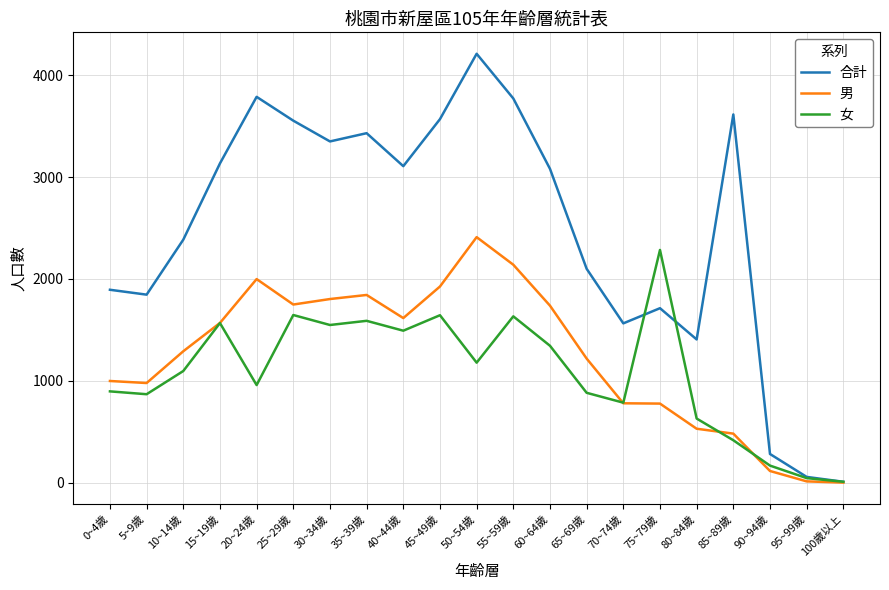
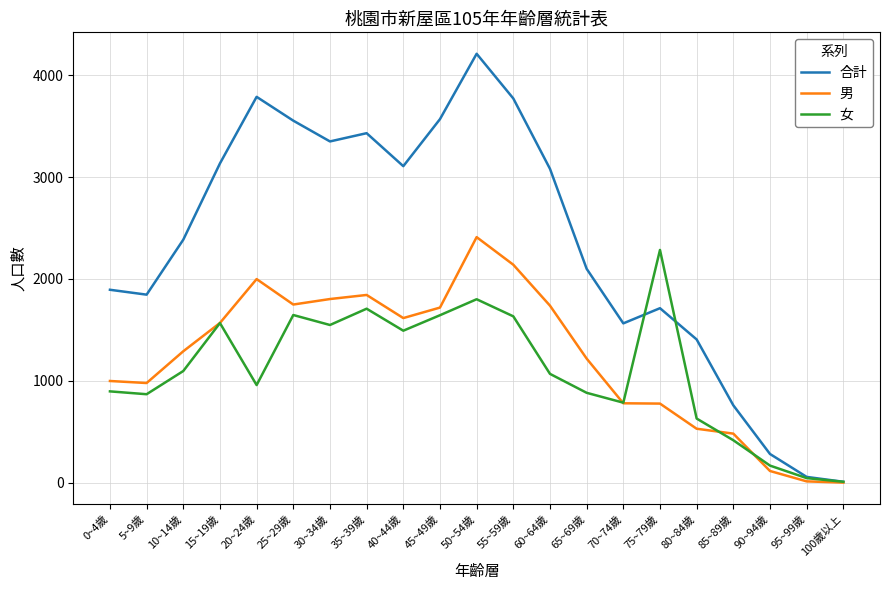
  {
    "合計": {
      "0~4歲": 1890,
      "5~9歲": 1850,
      "10~14歲": 2390,
      "15~19歲": 3140,
      "20~24歲": 3790,
      "25~29歲": 3560,
      "30~34歲": 3350,
      "35~39歲": 3430,
      "40~44歲": 3110,
      "45~49歲": 3570,
      "50~54歲": 4210,
      "55~59歲": 3770,
      "60~64歲": 3080,
      "65~69歲": 2100,
      "70~74歲": 1560,
      "75~79歲": 1710,
      "80~84歲": 1410,
-     "85~89歲": 3620,
+     "85~89歲": 760,
      "90~94歲": 280
    },
    "男": {
      "0~4歲": 1000,
      "5~9歲": 980,
      "10~14歲": 1290,
      "20~24歲": 2000,
      "25~29歲": 1750,
      "30~34歲": 1800,
      "35~39歲": 1840,
      "40~44歲": 1620,
-     "45~49歲": 1930,
+     "45~49歲": 1720,
      "50~54歲": 2410,
      "55~59歲": 2140,
      "60~64歲": 1740,
      "65~69歲": 1220,
      "75~79歲": 780,
      "80~84歲": 530,
      "85~89歲": 480,
      "90~94歲": 110,
      "95~99歲": 10
    },
    "女": {
      "0~4歲": 900,
      "5~9歲": 870,
      "10~14歲": 1100,
      "20~24歲": 960,
      "25~29歲": 1650,
      "30~34歲": 1550,
-     "35~39歲": 1590,
+     "35~39歲": 1710,
      "40~44歲": 1490,
      "45~49歲": 1640,
-     "50~54歲": 1180,
+     "50~54歲": 1800,
      "55~59歲": 1630,
-     "60~64歲": 1340,
+     "60~64歲": 1070,
      "65~69歲": 880,
      "75~79歲": 2290,
      "80~84歲": 630,
      "85~89歲": 420,
      "90~94歲": 170
    }
  }
